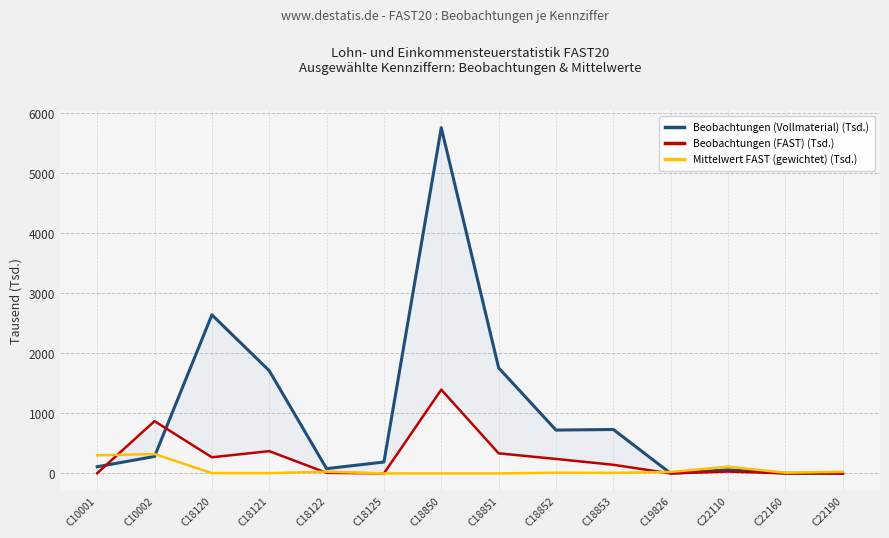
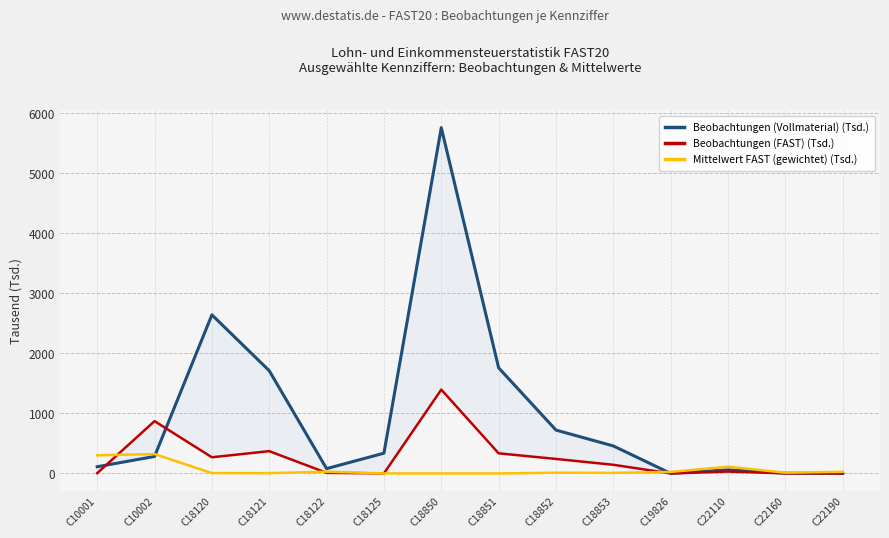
  {
    "Beobachtungen (Vollmaterial) (Tsd.)": {
-     "C18125": 200,
-     "C18853": 700
+     "C18125": 300,
+     "C18853": 500
    },
    "Beobachtungen (FAST) (Tsd.)": {
      "C10001": 0,
      "C18120": 300,
      "C18121": 400,
      "C18850": 1400,
      "C18851": 300,
      "C18852": 200,
      "C18853": 100
    },
    "Mittelwert FAST (gewichtet) (Tsd.)": {
      "C10001": 300,
      "C18120": 0,
      "C18121": 0,
      "C18850": 0,
      "C18851": 0,
      "C18852": 0,
      "C18853": 0,
      "C22110": 100
    }
  }
